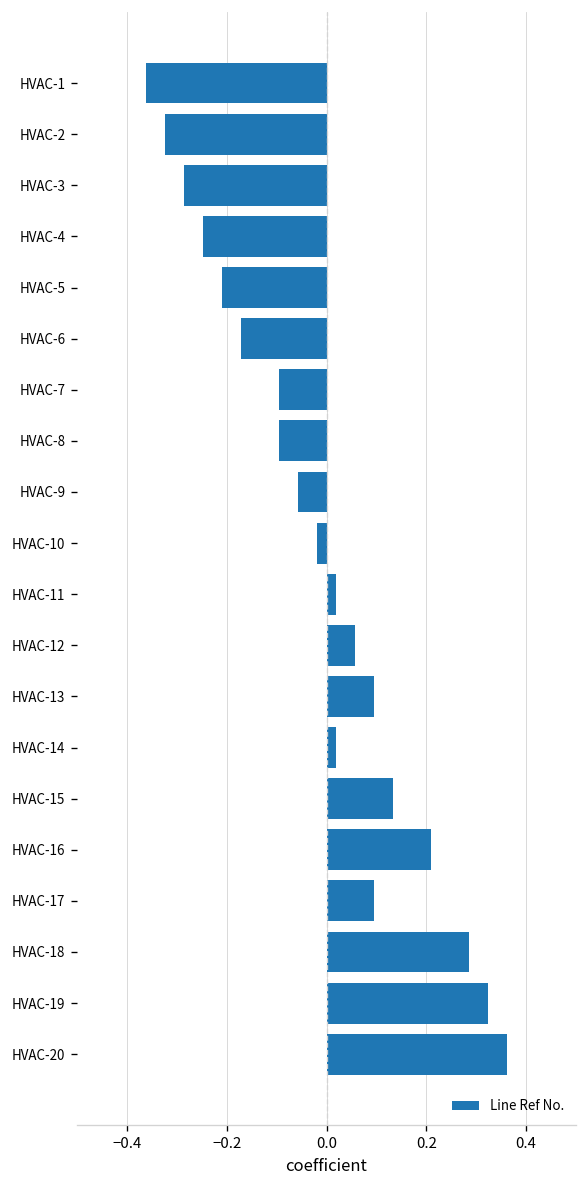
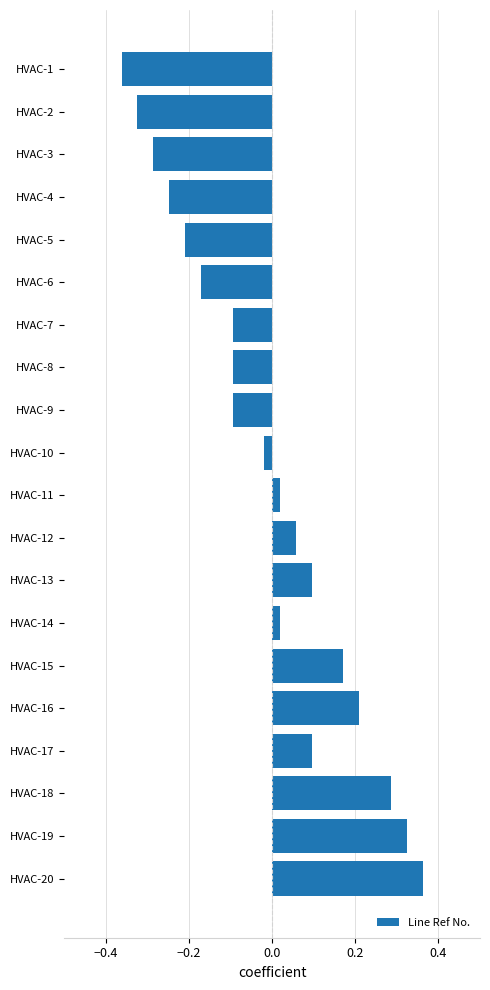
  {
    "HVAC-1": -0.36,
    "HVAC-2": -0.32,
    "HVAC-3": -0.29,
    "HVAC-4": -0.25,
    "HVAC-5": -0.21,
    "HVAC-6": -0.17,
    "HVAC-7": -0.10,
    "HVAC-8": -0.10,
-   "HVAC-9": -0.06,
+   "HVAC-9": -0.10,
    "HVAC-10": -0.02,
    "HVAC-11": 0.02,
    "HVAC-12": 0.06,
    "HVAC-13": 0.10,
    "HVAC-14": 0.02,
-   "HVAC-15": 0.13,
+   "HVAC-15": 0.17,
    "HVAC-16": 0.21,
    "HVAC-17": 0.10,
    "HVAC-18": 0.29,
    "HVAC-19": 0.32,
    "HVAC-20": 0.36
  }
